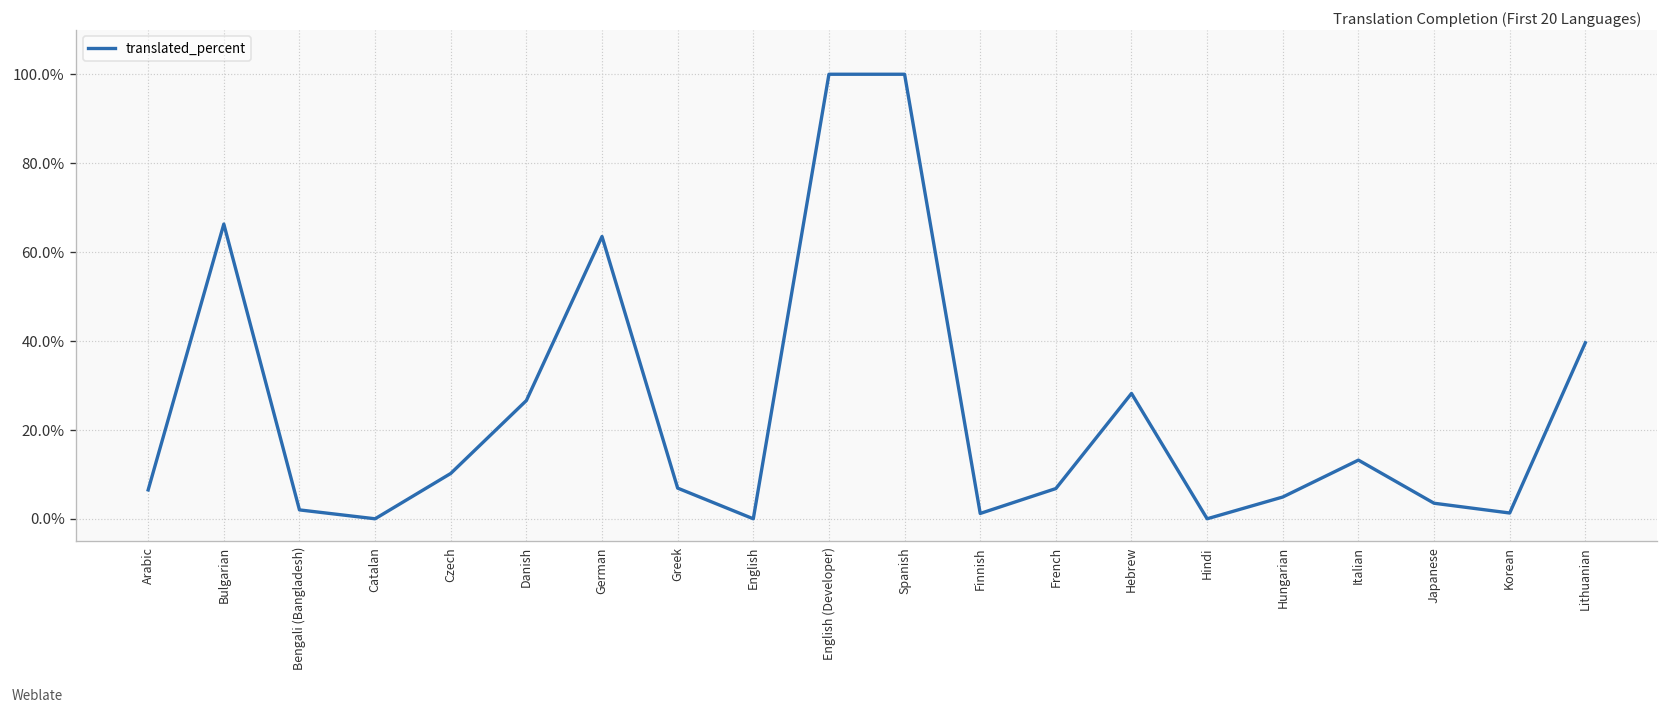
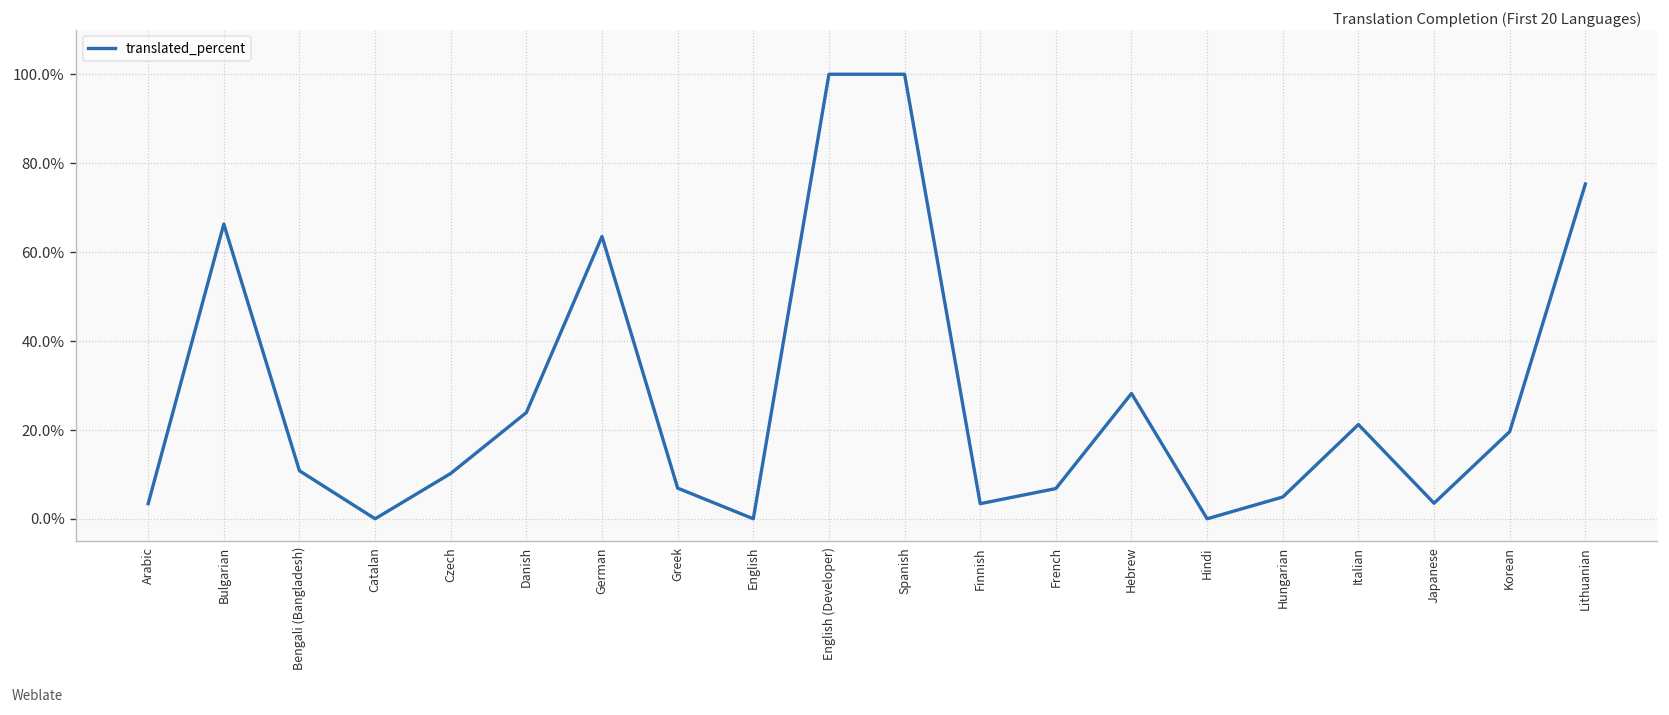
  {
-   "Arabic": "7%",
+   "Arabic": "3%",
    "Bulgarian": "66%",
-   "Bengali (Bangladesh)": "2%",
+   "Bengali (Bangladesh)": "11%",
    "Catalan": "0%",
    "Czech": "10%",
-   "Danish": "27%",
+   "Danish": "24%",
    "German": "64%",
    "Greek": "7%",
    "English": "0%",
    "English (Developer)": "100%",
    "Spanish": "100%",
-   "Finnish": "1%",
+   "Finnish": "3%",
    "French": "7%",
    "Hebrew": "28%",
    "Hindi": "0%",
    "Hungarian": "5%",
-   "Italian": "13%",
+   "Italian": "21%",
    "Japanese": "4%",
-   "Korean": "1%",
-   "Lithuanian": "40%"
+   "Korean": "20%",
+   "Lithuanian": "75%"
  }
